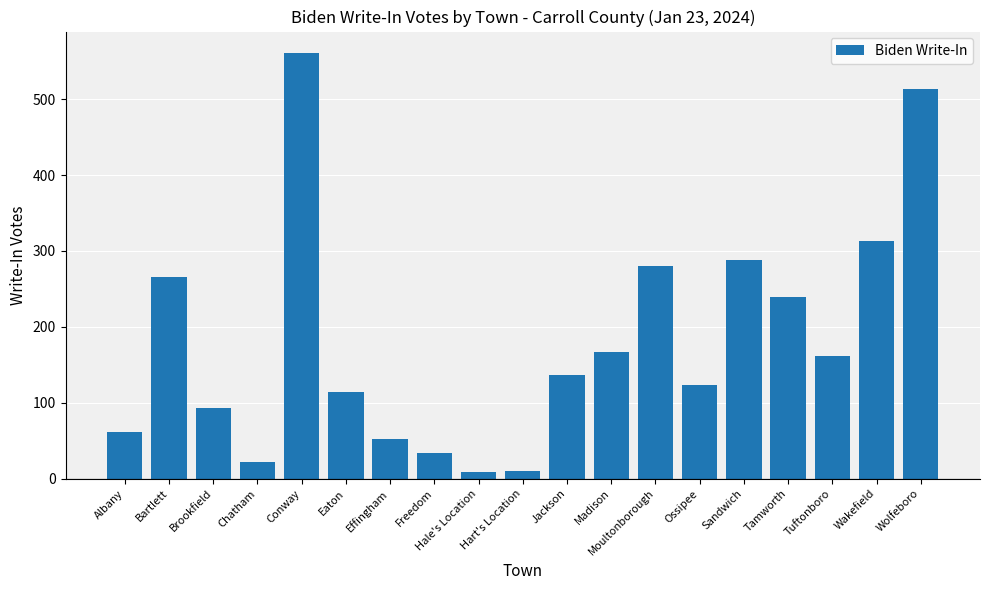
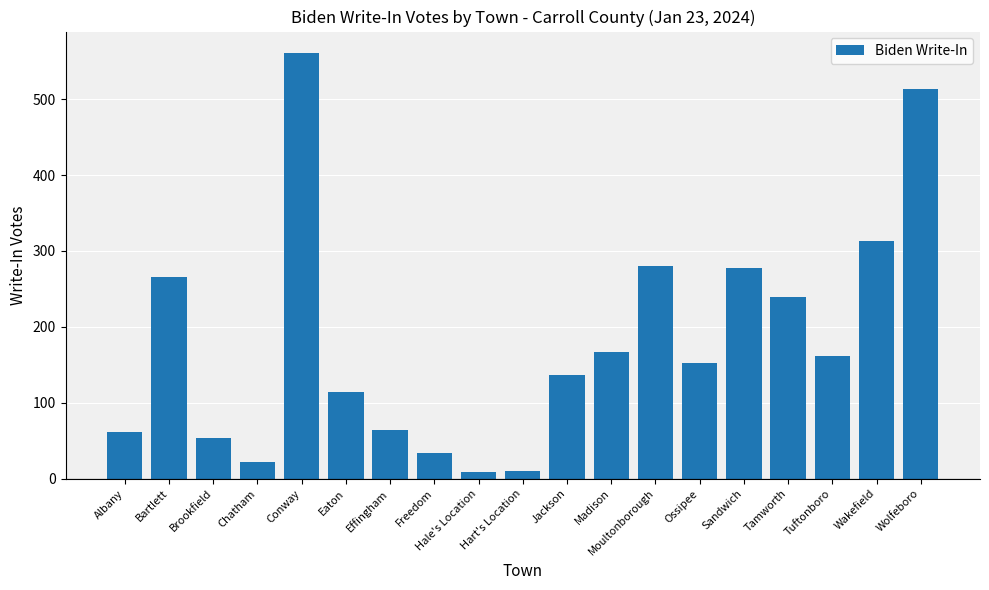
  {
    "Albany": 60,
    "Bartlett": 270,
-   "Brookfield": 90,
+   "Brookfield": 50,
    "Chatham": 20,
    "Conway": 560,
    "Eaton": 110,
-   "Effingham": 50,
+   "Effingham": 60,
    "Freedom": 30,
    "Hale's Location": 10,
    "Hart's Location": 10,
    "Jackson": 140,
    "Madison": 170,
    "Moultonborough": 280,
-   "Ossipee": 120,
-   "Sandwich": 290,
+   "Ossipee": 150,
+   "Sandwich": 280,
    "Tamworth": 240,
    "Tuftonboro": 160,
    "Wakefield": 310,
    "Wolfeboro": 510
  }
